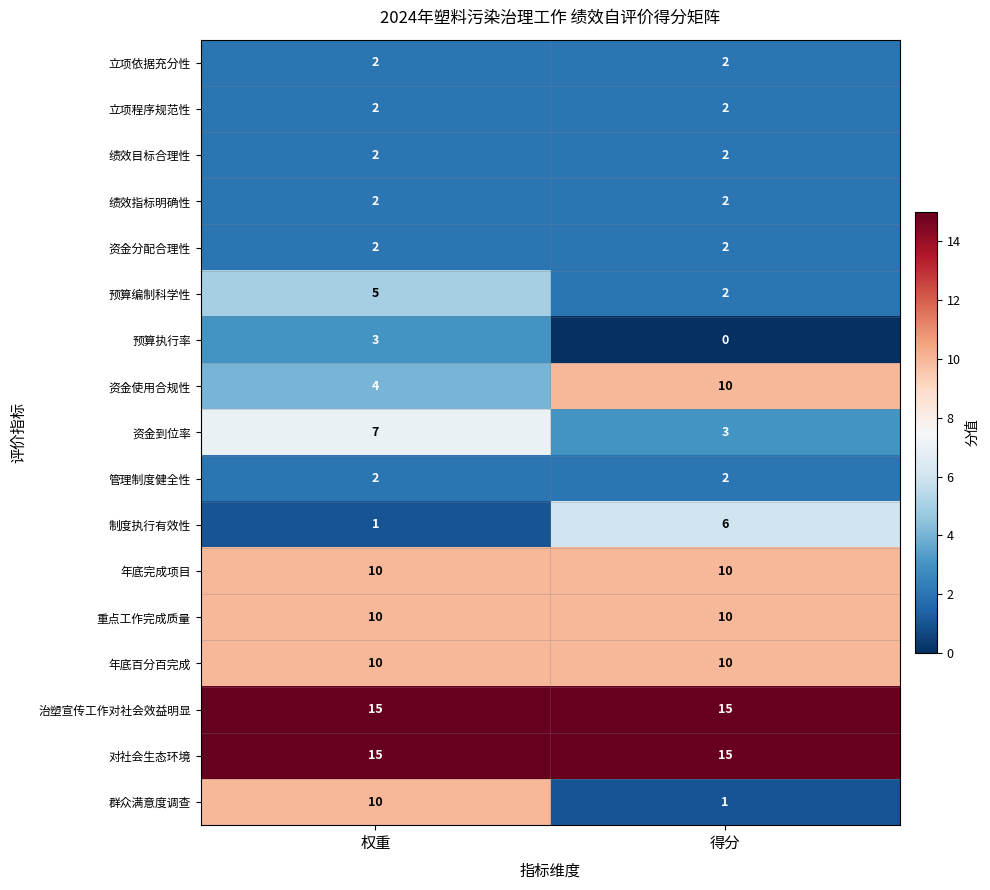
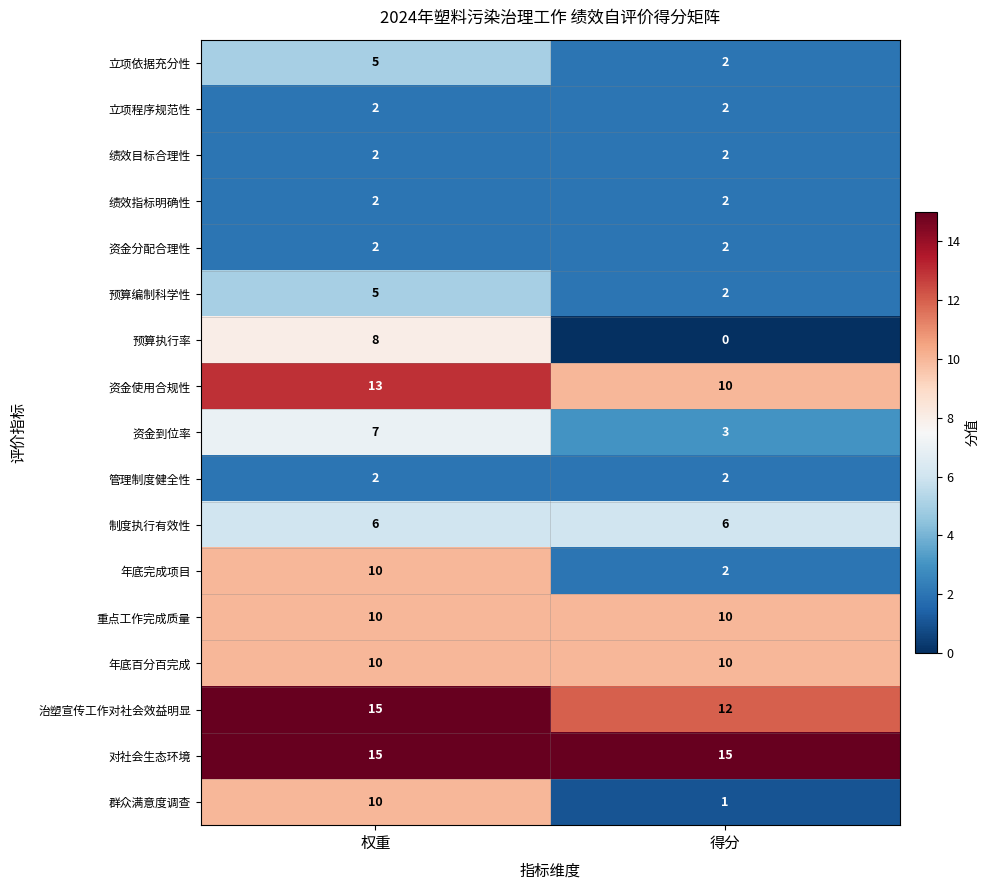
  {
    "立项依据充分性": {
-     "权重": 2,
+     "权重": 5,
      "得分": 2
    },
    "立项程序规范性": {
      "权重": 2,
      "得分": 2
    },
    "绩效目标合理性": {
      "权重": 2,
      "得分": 2
    },
    "绩效指标明确性": {
      "权重": 2,
      "得分": 2
    },
    "资金分配合理性": {
      "权重": 2,
      "得分": 2
    },
    "预算编制科学性": {
      "权重": 5,
      "得分": 2
    },
    "预算执行率": {
-     "权重": 3,
+     "权重": 8,
      "得分": 0
    },
    "资金使用合规性": {
-     "权重": 4,
+     "权重": 13,
      "得分": 10
    },
    "资金到位率": {
      "权重": 7,
      "得分": 3
    },
    "管理制度健全性": {
      "权重": 2,
      "得分": 2
    },
    "制度执行有效性": {
-     "权重": 1,
+     "权重": 6,
      "得分": 6
    },
    "年底完成项目": {
      "权重": 10,
-     "得分": 10
+     "得分": 2
    },
    "重点工作完成质量": {
      "权重": 10,
      "得分": 10
    },
    "年底百分百完成": {
      "权重": 10,
      "得分": 10
    },
    "治塑宣传工作对社会效益明显": {
      "权重": 15,
-     "得分": 15
+     "得分": 12
    },
    "对社会生态环境": {
      "权重": 15,
      "得分": 15
    },
    "群众满意度调查": {
      "权重": 10,
      "得分": 1
    }
  }
